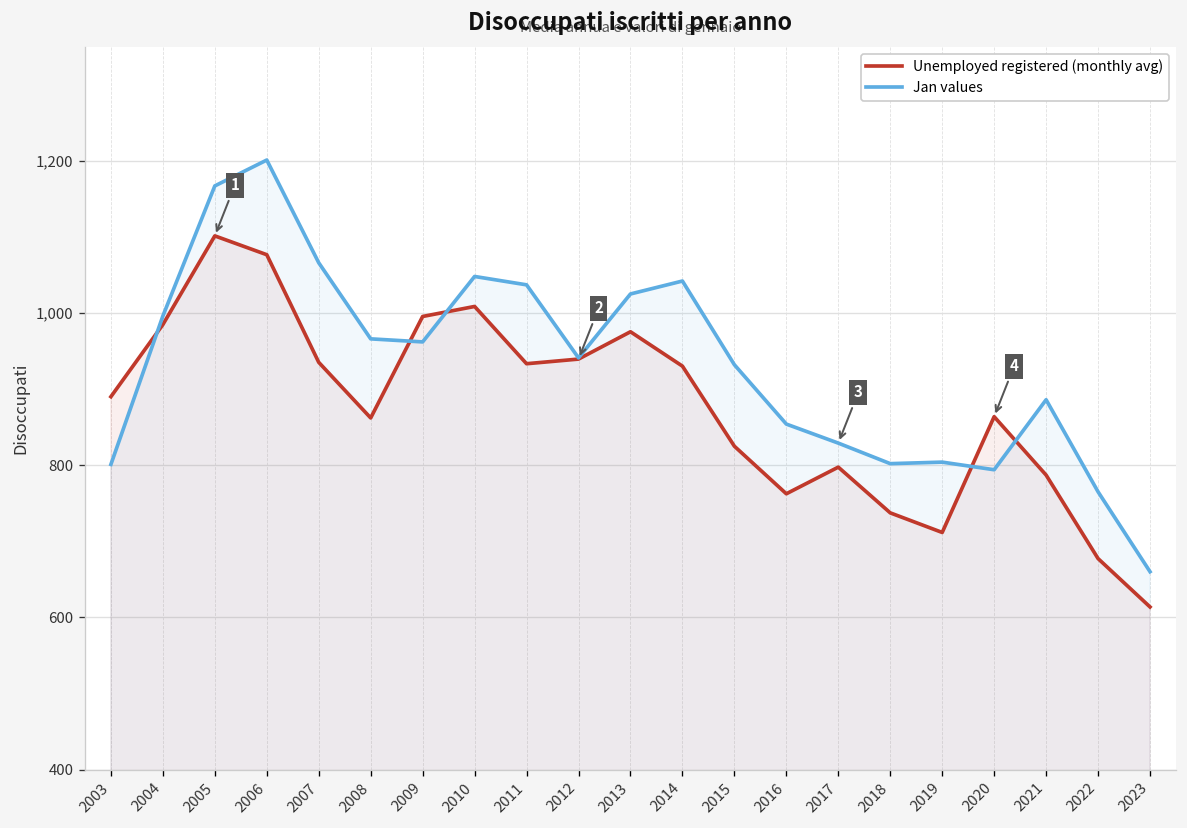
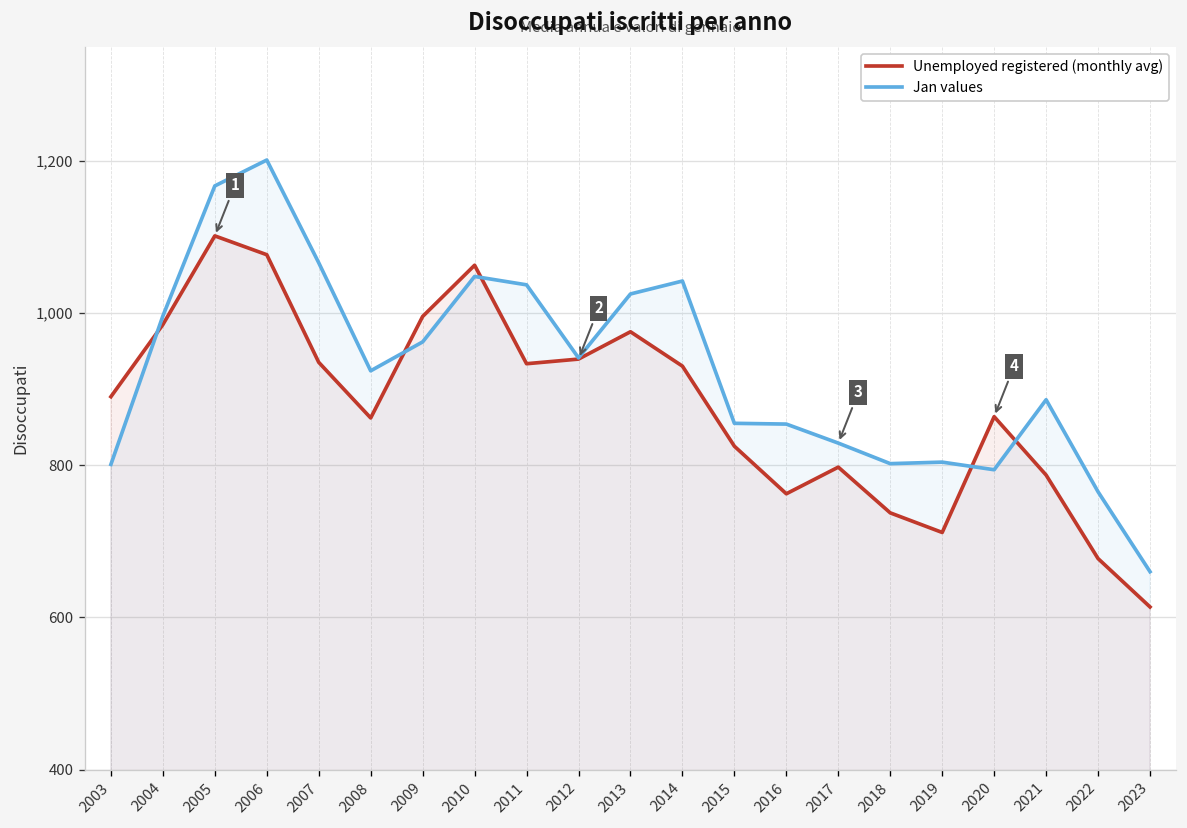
  {
    "Unemployed registered (monthly avg)": {
      "2003": "890",
      "2004": "980",
      "2005": "1,100",
      "2006": "1,080",
      "2007": "940",
      "2008": "860",
      "2009": "1,000",
-     "2010": "1,010",
+     "2010": "1,060",
      "2011": "930",
      "2013": "980",
      "2014": "930",
      "2015": "820",
      "2016": "760",
      "2017": "800",
      "2018": "740",
      "2019": "710",
      "2020": "860",
      "2021": "790",
      "2022": "680",
      "2023": "610"
    },
    "Jan values": {
      "2003": "800",
      "2004": "1,000",
      "2005": "1,170",
      "2006": "1,200",
      "2007": "1,070",
-     "2008": "970",
+     "2008": "920",
      "2009": "960",
      "2010": "1,050",
      "2011": "1,040",
      "2013": "1,030",
      "2014": "1,040",
-     "2015": "930",
+     "2015": "860",
      "2016": "850",
      "2017": "830",
      "2018": "800",
      "2019": "800",
      "2020": "790",
      "2021": "890",
      "2022": "770",
      "2023": "660"
    }
  }
